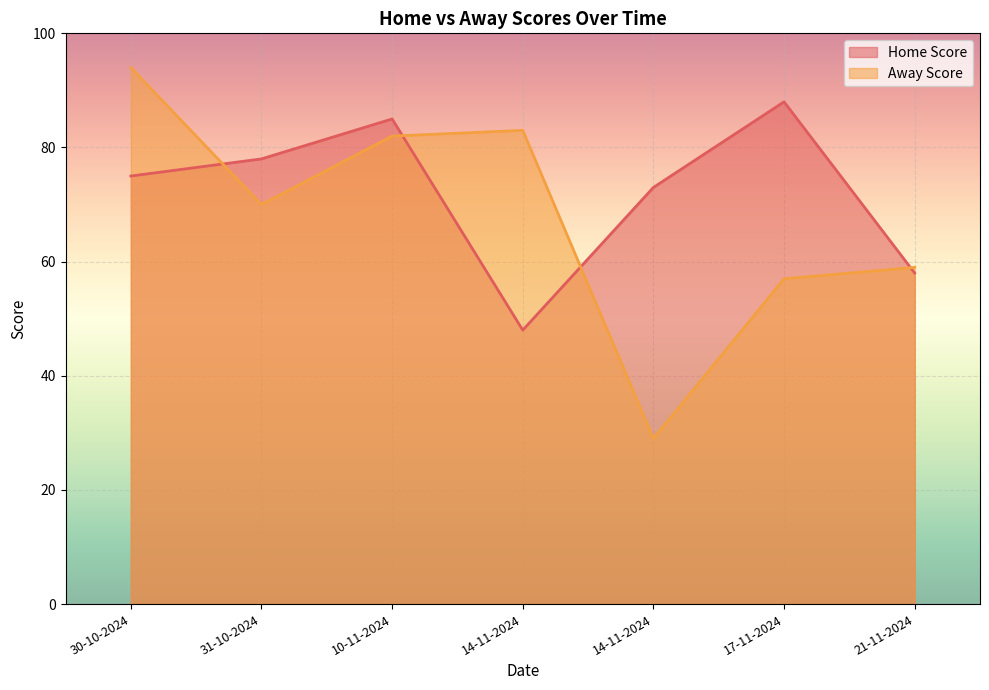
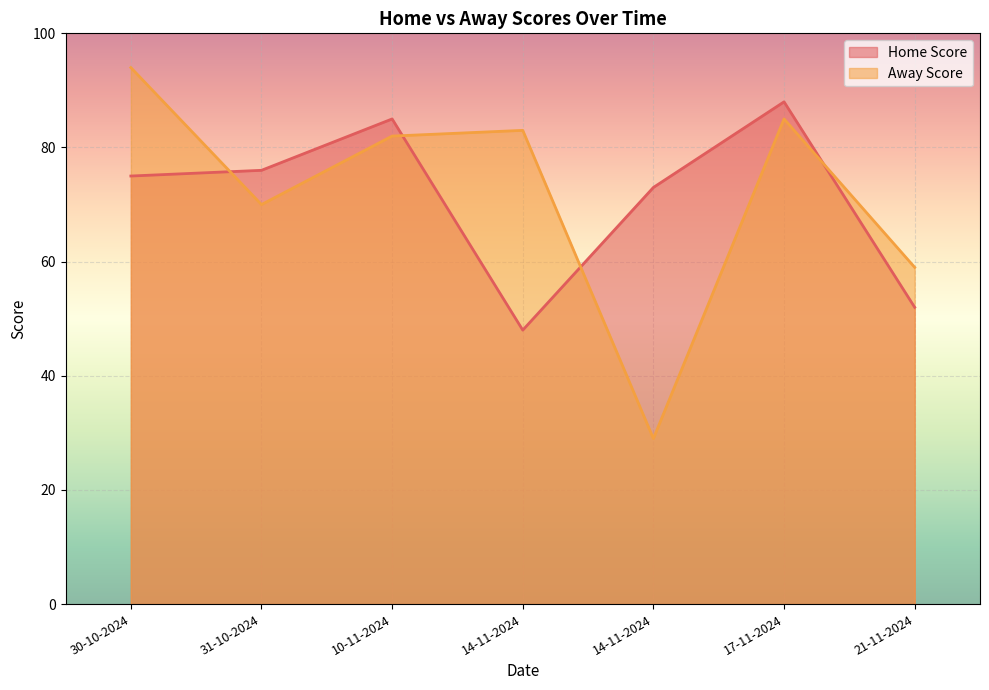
  {
    "Home Score": {
      "30-10-2024": 75,
-     "31-10-2024": 78,
+     "31-10-2024": 76,
      "10-11-2024": 85,
      "17-11-2024": 88,
-     "21-11-2024": 58
+     "21-11-2024": 52
    },
    "Away Score": {
      "30-10-2024": 94,
      "31-10-2024": 70,
      "10-11-2024": 82,
-     "17-11-2024": 57,
+     "17-11-2024": 85,
      "21-11-2024": 59
    }
  }
